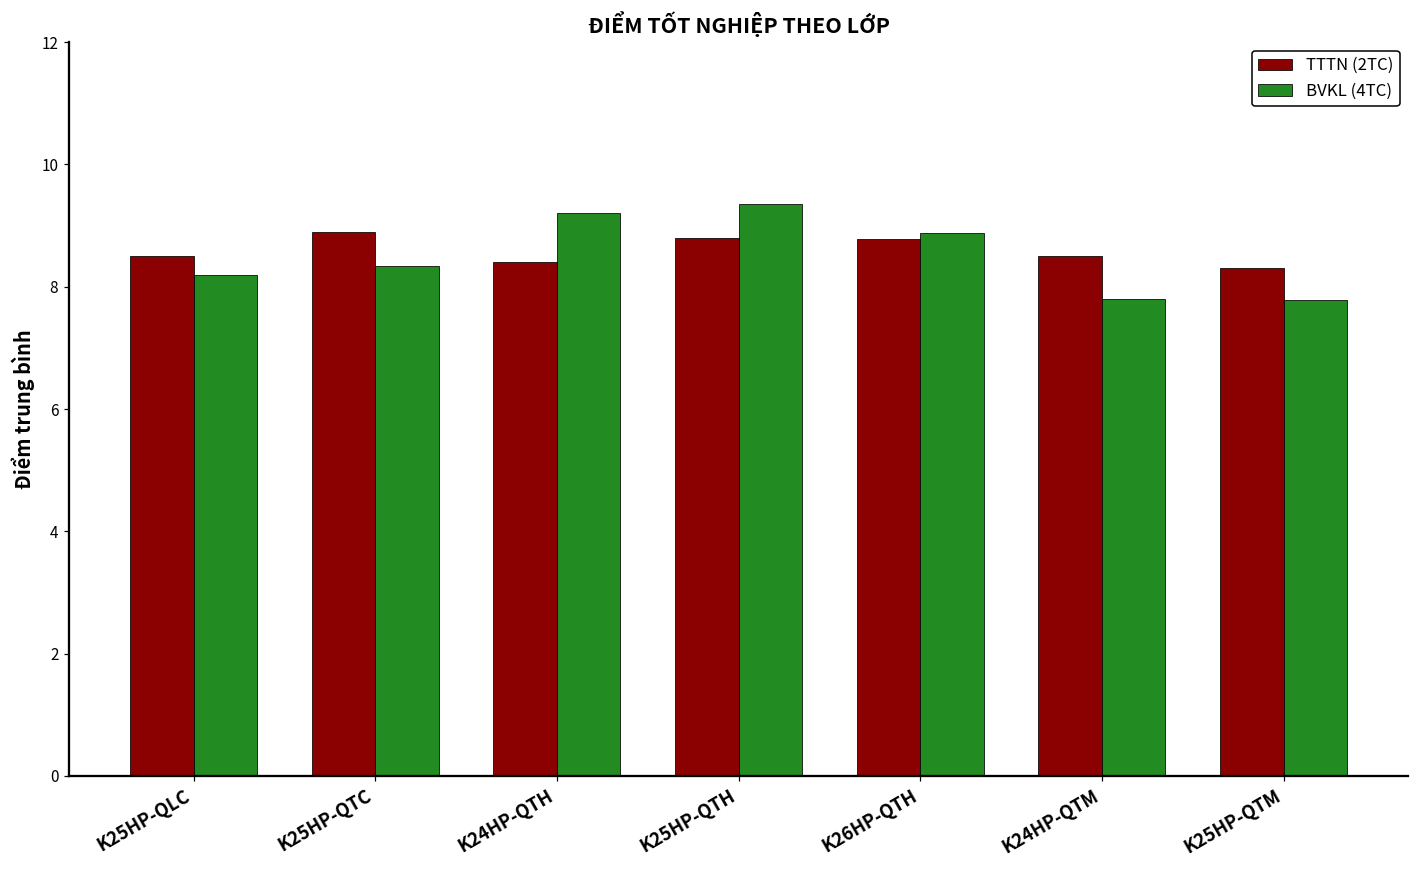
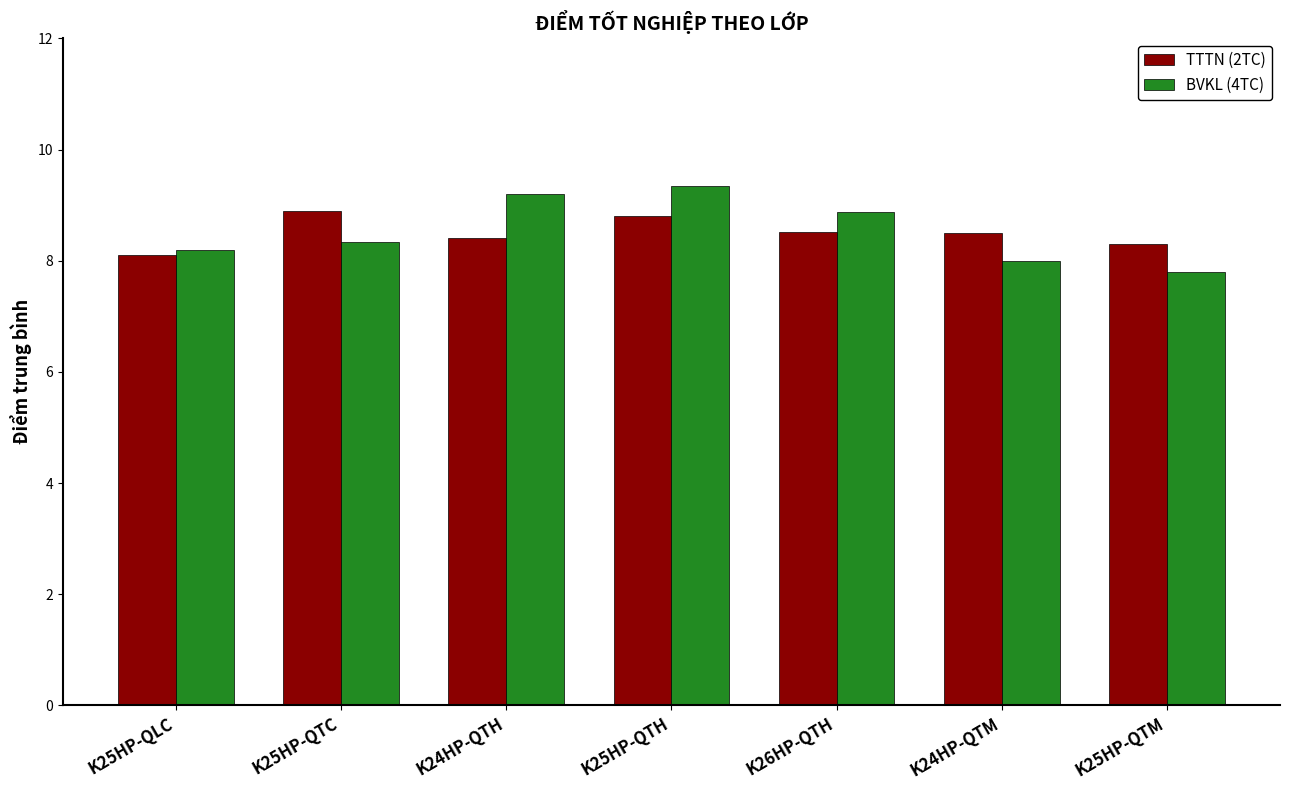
  {
    "TTTN (2TC)": {
-     "K25HP-QLC": 8.5,
+     "K25HP-QLC": 8.1,
      "K25HP-QTC": 8.9,
      "K24HP-QTH": 8.4,
      "K25HP-QTH": 8.8,
-     "K26HP-QTH": 8.8,
+     "K26HP-QTH": 8.5,
      "K24HP-QTM": 8.5,
      "K25HP-QTM": 8.3
    },
    "BVKL (4TC)": {
      "K25HP-QLC": 8.2,
      "K25HP-QTC": 8.3,
      "K24HP-QTH": 9.2,
      "K25HP-QTH": 9.4,
      "K26HP-QTH": 8.9,
-     "K24HP-QTM": 7.8,
+     "K24HP-QTM": 8.0,
      "K25HP-QTM": 7.8
    }
  }
